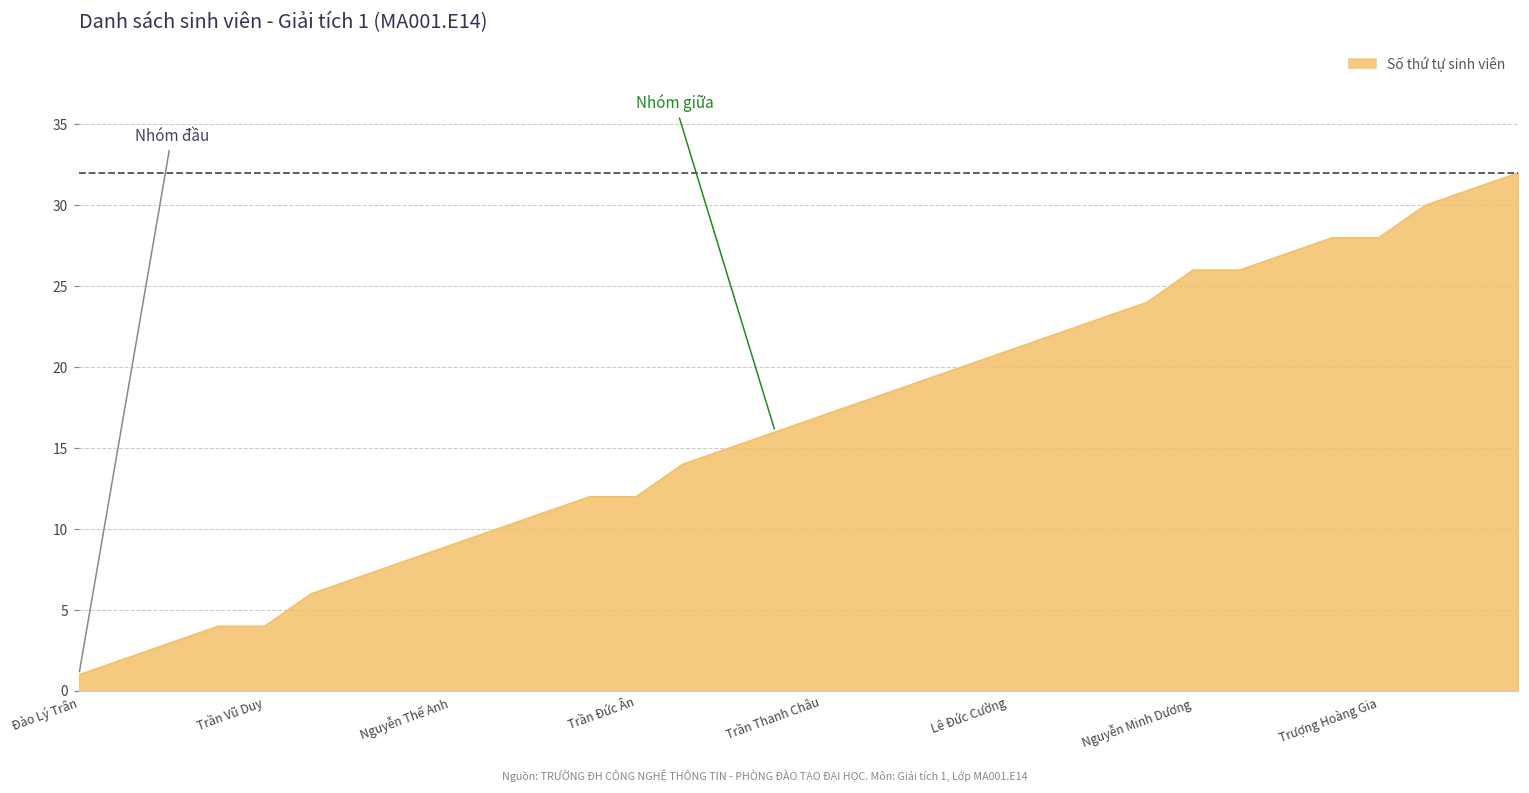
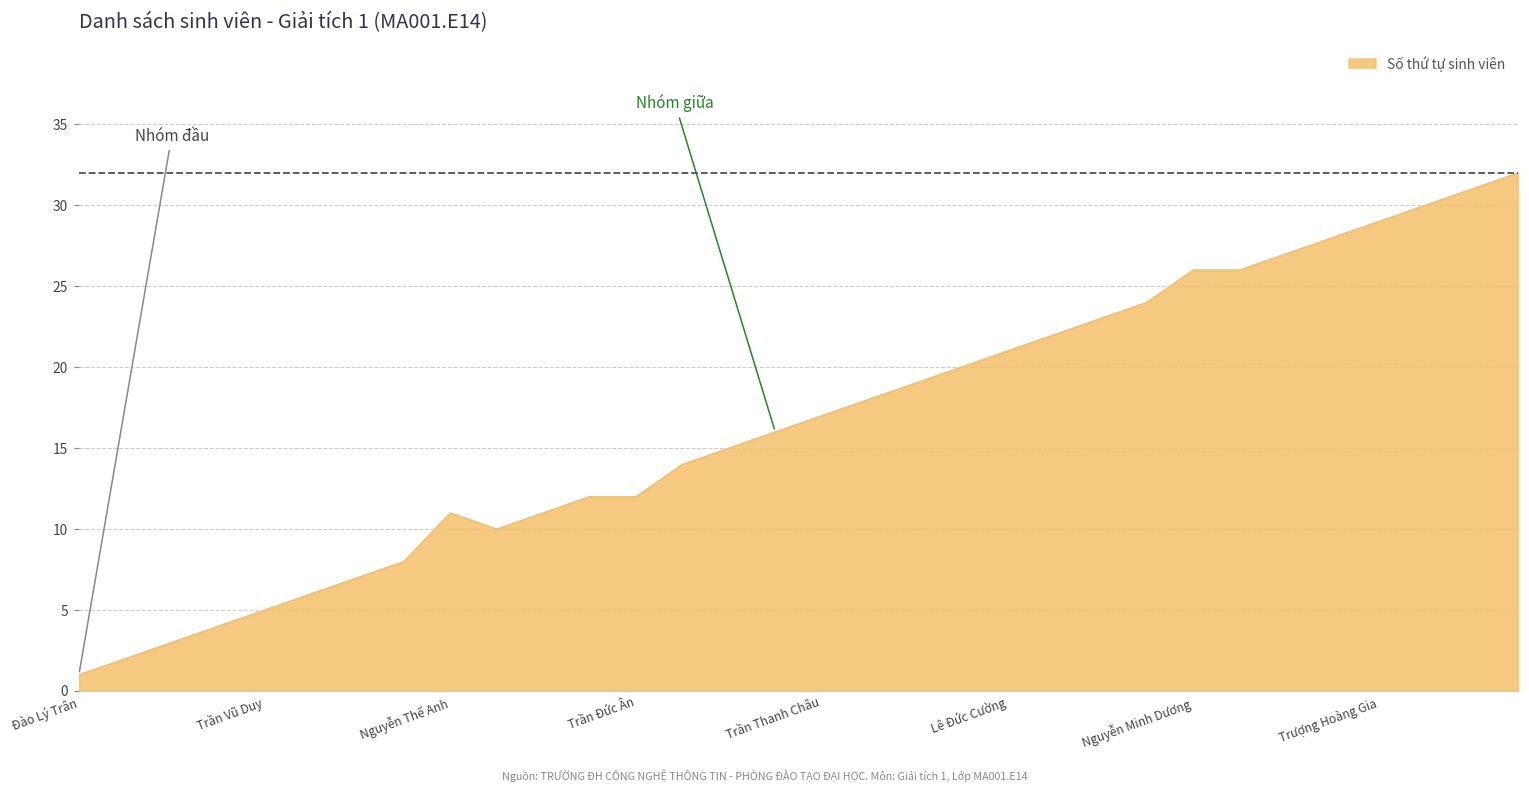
  {
    "Đào Lý Trân": 1,
-   "Trần Vũ Duy": 4,
-   "Nguyễn Thế Anh": 9,
+   "Trần Vũ Duy": 5,
+   "Nguyễn Thế Anh": 11,
    "Trần Đức Ân": 12,
    "Trần Thanh Châu": 17,
    "Lê Đức Cường": 21,
    "Nguyễn Minh Dương": 26,
-   "Trượng Hoàng Gia": 28
+   "Trượng Hoàng Gia": 29
  }
